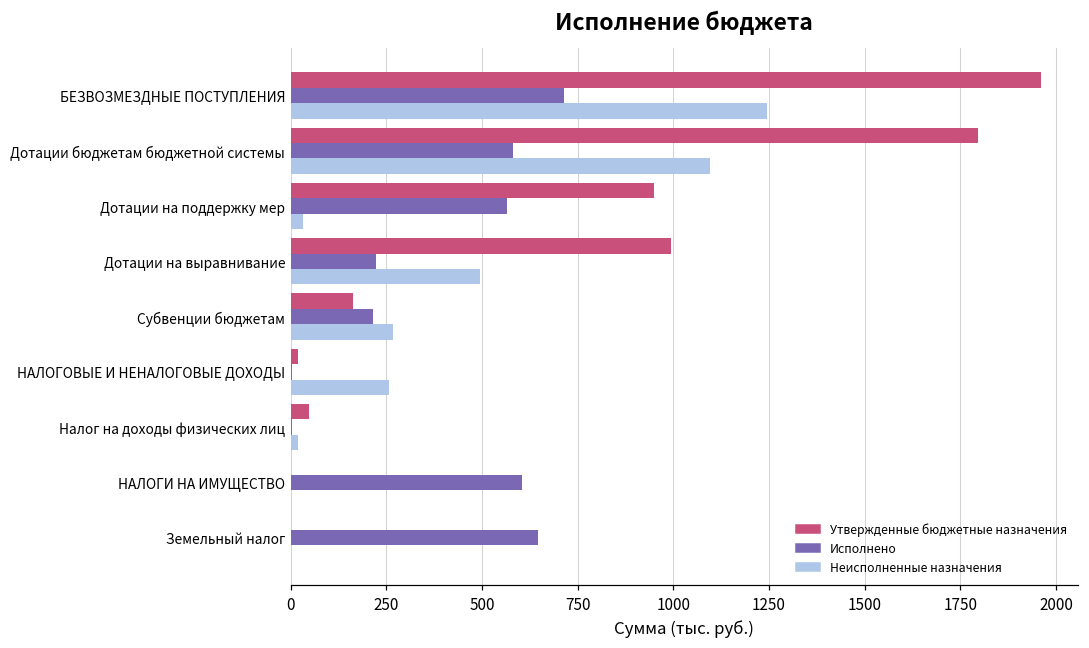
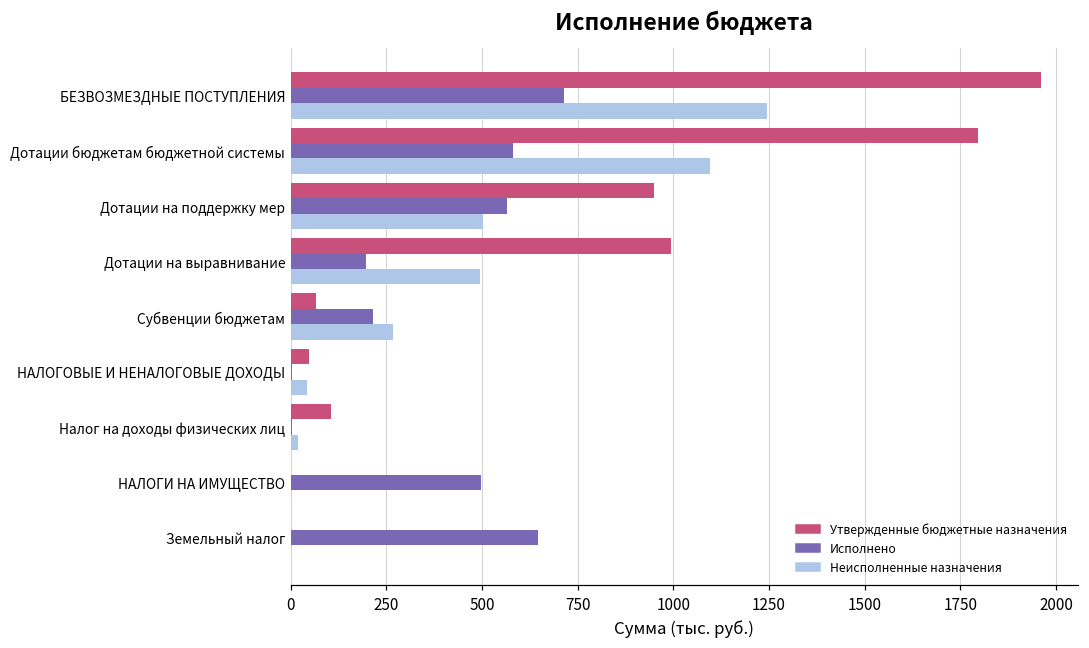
  {
    "Утвержденные бюджетные назначения": {
      "БЕЗВОЗМЕЗДНЫЕ ПОСТУПЛЕНИЯ": 1960,
      "Дотации бюджетам бюджетной системы": 1800,
      "Дотации на поддержку мер": 950,
      "Дотации на выравнивание": 990,
-     "Субвенции бюджетам": 160,
-     "НАЛОГОВЫЕ И НЕНАЛОГОВЫЕ ДОХОДЫ": 20,
-     "Налог на доходы физических лиц": 50,
+     "Субвенции бюджетам": 70,
+     "НАЛОГОВЫЕ И НЕНАЛОГОВЫЕ ДОХОДЫ": 50,
+     "Налог на доходы физических лиц": 110,
      "НАЛОГИ НА ИМУЩЕСТВО": 0,
      "Земельный налог": 0
    },
    "Исполнено": {
      "БЕЗВОЗМЕЗДНЫЕ ПОСТУПЛЕНИЯ": 710,
      "Дотации бюджетам бюджетной системы": 580,
      "Дотации на поддержку мер": 570,
-     "Дотации на выравнивание": 220,
+     "Дотации на выравнивание": 200,
      "Субвенции бюджетам": 210,
-     "НАЛОГИ НА ИМУЩЕСТВО": 610,
+     "НАЛОГИ НА ИМУЩЕСТВО": 500,
      "Земельный налог": 650
    },
    "Неисполненные назначения": {
      "БЕЗВОЗМЕЗДНЫЕ ПОСТУПЛЕНИЯ": 1250,
      "Дотации бюджетам бюджетной системы": 1100,
-     "Дотации на поддержку мер": 30,
+     "Дотации на поддержку мер": 500,
      "Дотации на выравнивание": 500,
      "Субвенции бюджетам": 270,
-     "НАЛОГОВЫЕ И НЕНАЛОГОВЫЕ ДОХОДЫ": 260,
+     "НАЛОГОВЫЕ И НЕНАЛОГОВЫЕ ДОХОДЫ": 40,
      "Налог на доходы физических лиц": 20,
      "НАЛОГИ НА ИМУЩЕСТВО": 0,
      "Земельный налог": 0
    }
  }
